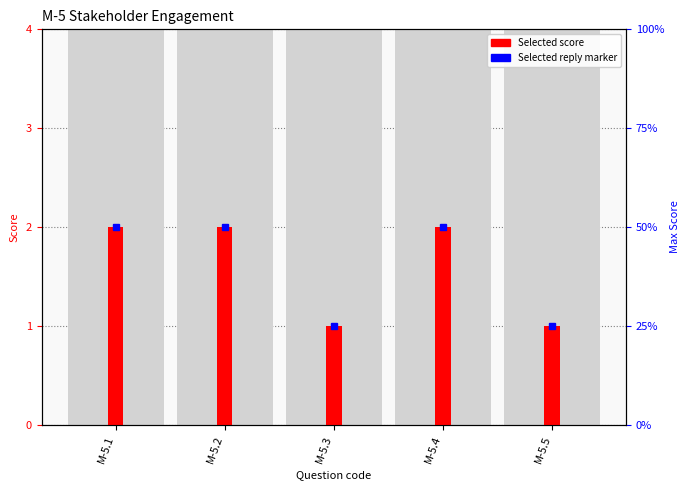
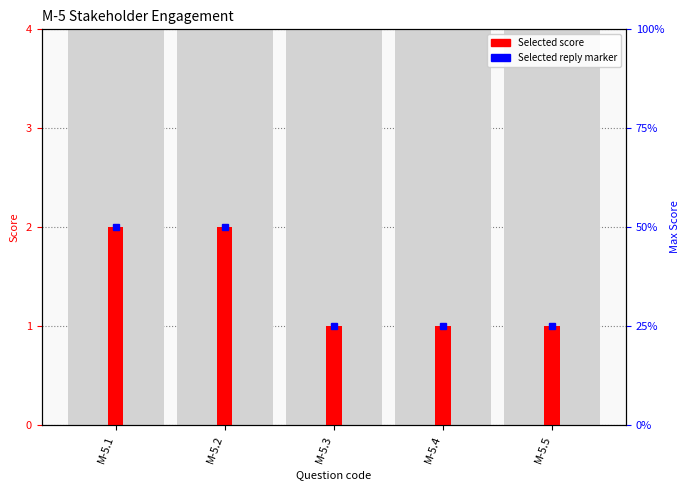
  {
    "Selected score": {
-     "M-5.4": 2
+     "M-5.4": 1
    }
  }
